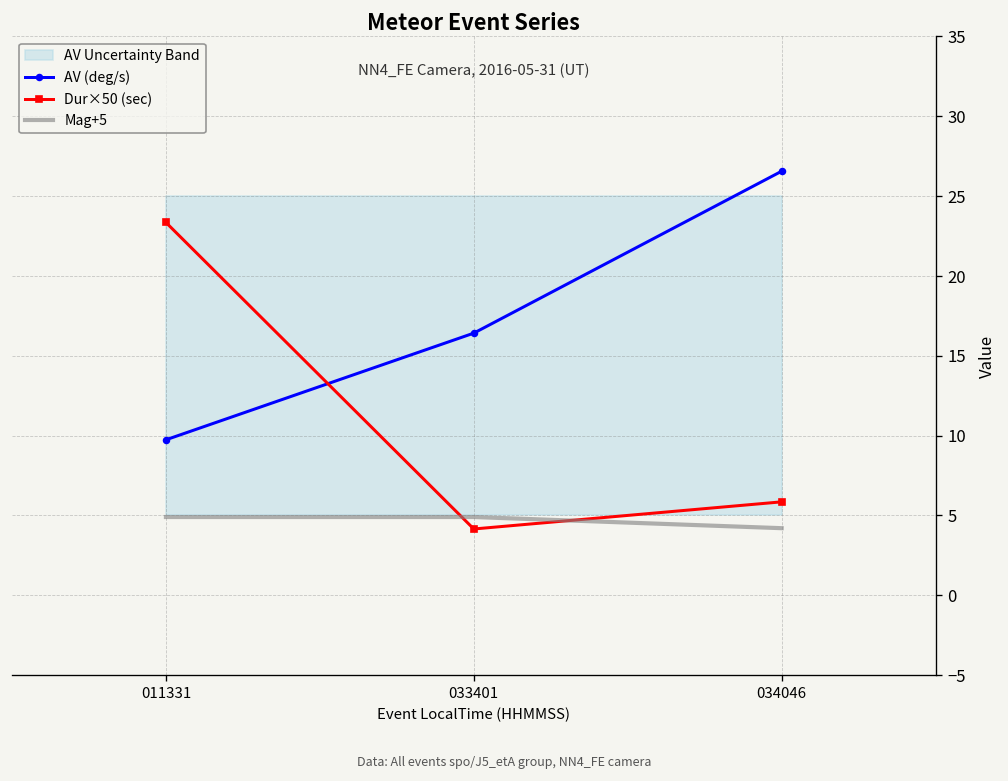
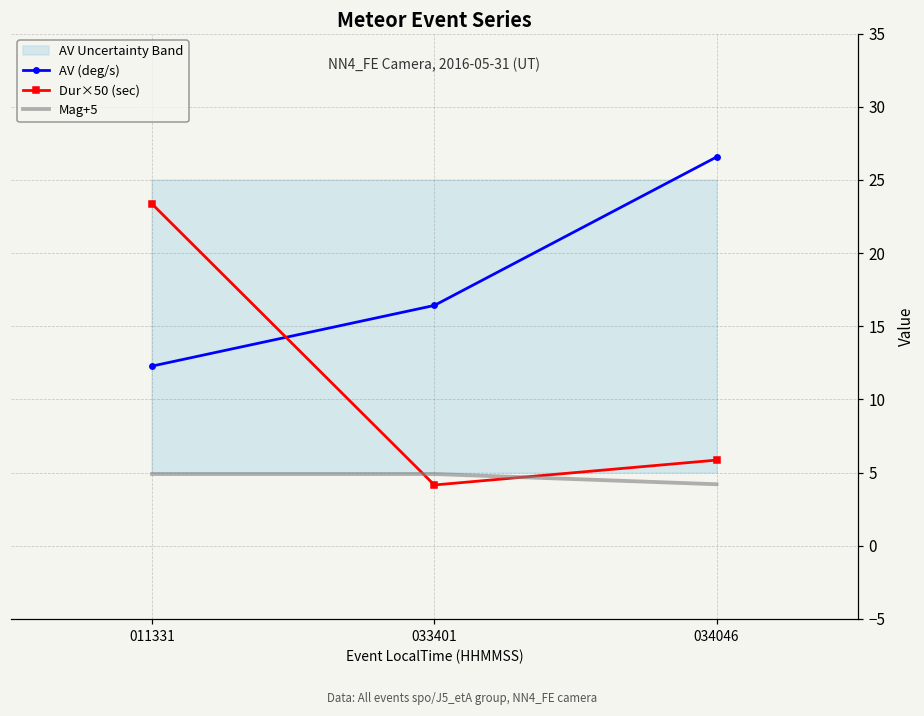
  {
    "AV (deg/s)": {
-     "011331": 9.7,
+     "011331": 12.3,
      "033401": 16.4,
      "034046": 26.6
    },
    "AV Uncertainty Band": {
      "011331": 25.0,
      "033401": 25.0,
      "034046": 25.0
    },
    "Dur×50 (sec)": {
      "011331": 23.4,
      "033401": 4.2,
      "034046": 5.9
    },
    "Mag+5": {
      "011331": 4.9,
      "033401": 4.9,
      "034046": 4.2
    }
  }
